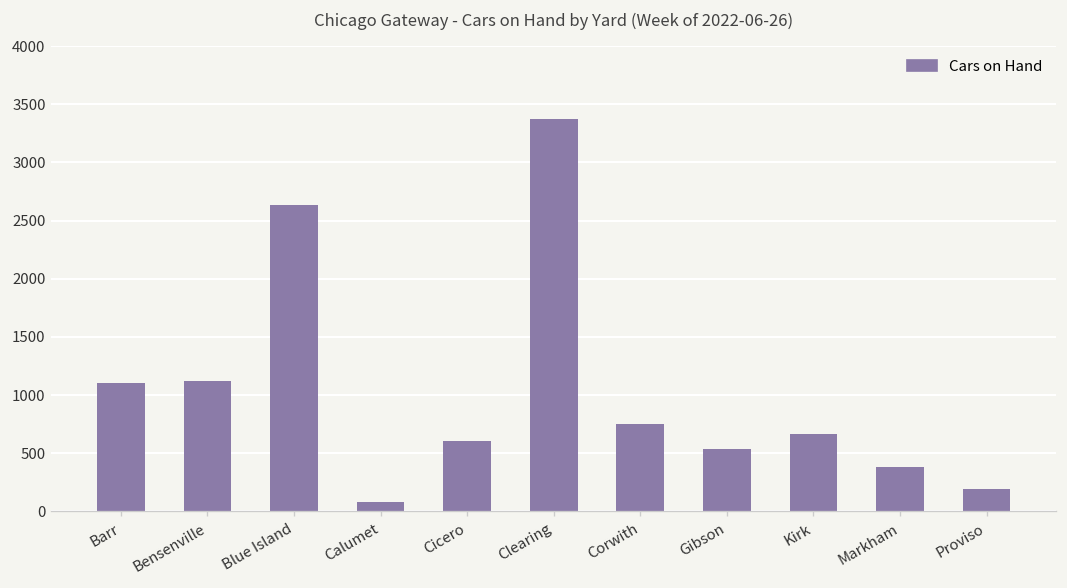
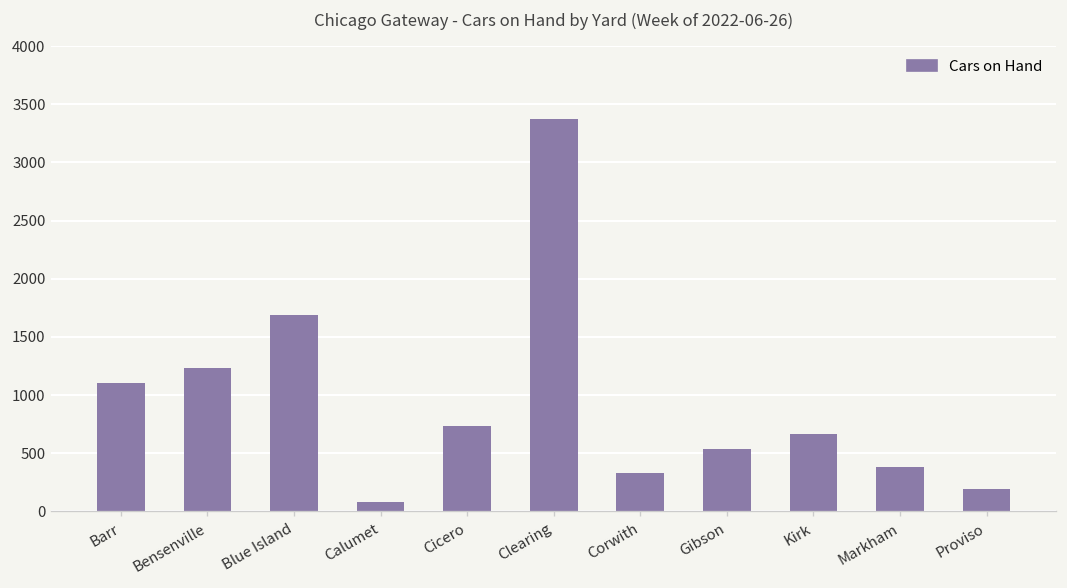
  {
    "Barr": 1100,
-   "Bensenville": 1100,
-   "Blue Island": 2600,
+   "Bensenville": 1200,
+   "Blue Island": 1700,
    "Calumet": 100,
-   "Cicero": 600,
+   "Cicero": 700,
    "Clearing": 3400,
-   "Corwith": 800,
+   "Corwith": 300,
    "Gibson": 500,
    "Kirk": 700,
    "Markham": 400,
    "Proviso": 200
  }
